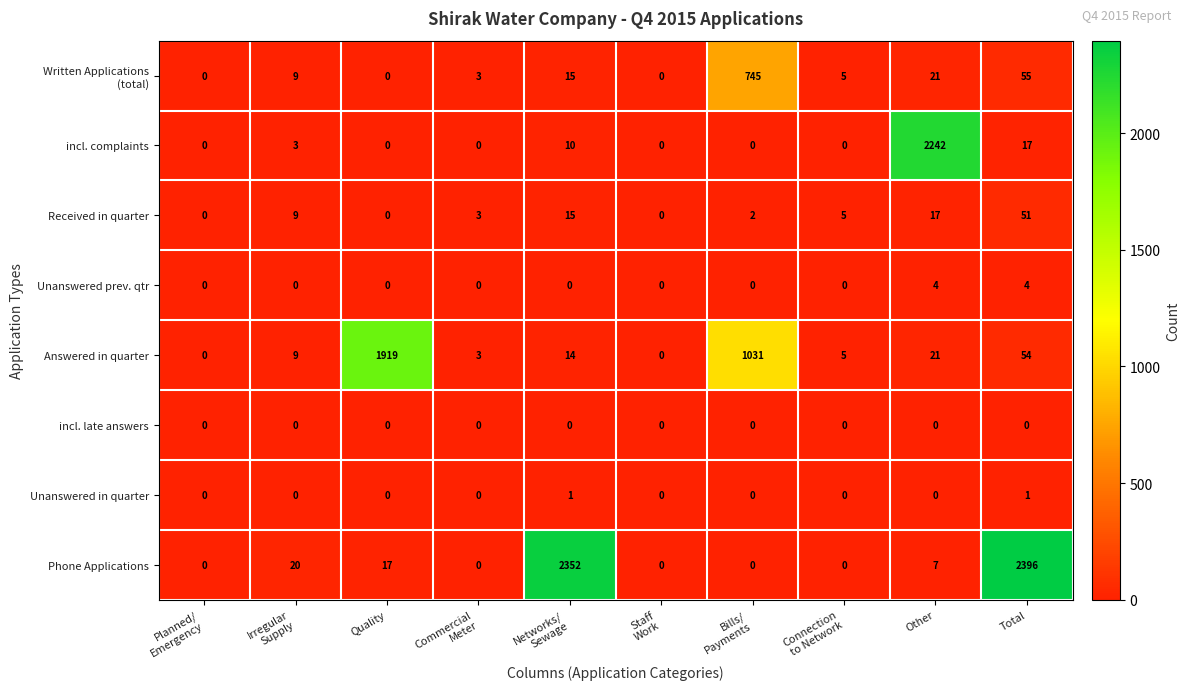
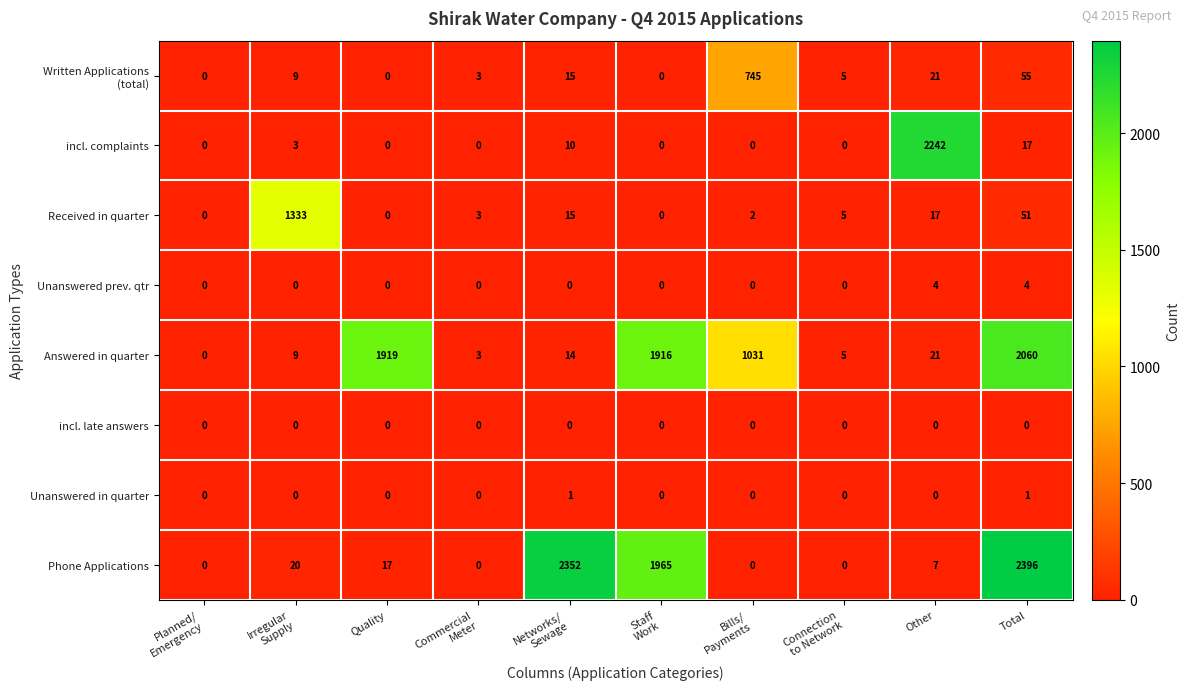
  {
    "Written Applications (total)": {
      "Planned/ Emergency": 0,
      "Irregular Supply": 9,
      "Quality": 0,
      "Commercial Meter": 3,
      "Networks/ Sewage": 15,
      "Staff Work": 0,
      "Bills/ Payments": 745,
      "Connection to Network": 5,
      "Other": 21,
      "Total": 55
    },
    "incl. complaints": {
      "Planned/ Emergency": 0,
      "Irregular Supply": 3,
      "Quality": 0,
      "Commercial Meter": 0,
      "Networks/ Sewage": 10,
      "Staff Work": 0,
      "Bills/ Payments": 0,
      "Connection to Network": 0,
      "Other": 2242,
      "Total": 17
    },
    "Received in quarter": {
      "Planned/ Emergency": 0,
-     "Irregular Supply": 9,
+     "Irregular Supply": 1333,
      "Quality": 0,
      "Commercial Meter": 3,
      "Networks/ Sewage": 15,
      "Staff Work": 0,
      "Bills/ Payments": 2,
      "Connection to Network": 5,
      "Other": 17,
      "Total": 51
    },
    "Unanswered prev. qtr": {
      "Planned/ Emergency": 0,
      "Irregular Supply": 0,
      "Quality": 0,
      "Commercial Meter": 0,
      "Networks/ Sewage": 0,
      "Staff Work": 0,
      "Bills/ Payments": 0,
      "Connection to Network": 0,
      "Other": 4,
      "Total": 4
    },
    "Answered in quarter": {
      "Planned/ Emergency": 0,
      "Irregular Supply": 9,
      "Quality": 1919,
      "Commercial Meter": 3,
      "Networks/ Sewage": 14,
-     "Staff Work": 0,
+     "Staff Work": 1916,
      "Bills/ Payments": 1031,
      "Connection to Network": 5,
      "Other": 21,
-     "Total": 54
+     "Total": 2060
    },
    "incl. late answers": {
      "Planned/ Emergency": 0,
      "Irregular Supply": 0,
      "Quality": 0,
      "Commercial Meter": 0,
      "Networks/ Sewage": 0,
      "Staff Work": 0,
      "Bills/ Payments": 0,
      "Connection to Network": 0,
      "Other": 0,
      "Total": 0
    },
    "Unanswered in quarter": {
      "Planned/ Emergency": 0,
      "Irregular Supply": 0,
      "Quality": 0,
      "Commercial Meter": 0,
      "Networks/ Sewage": 1,
      "Staff Work": 0,
      "Bills/ Payments": 0,
      "Connection to Network": 0,
      "Other": 0,
      "Total": 1
    },
    "Phone Applications": {
      "Planned/ Emergency": 0,
      "Irregular Supply": 20,
      "Quality": 17,
      "Commercial Meter": 0,
      "Networks/ Sewage": 2352,
-     "Staff Work": 0,
+     "Staff Work": 1965,
      "Bills/ Payments": 0,
      "Connection to Network": 0,
      "Other": 7,
      "Total": 2396
    }
  }
